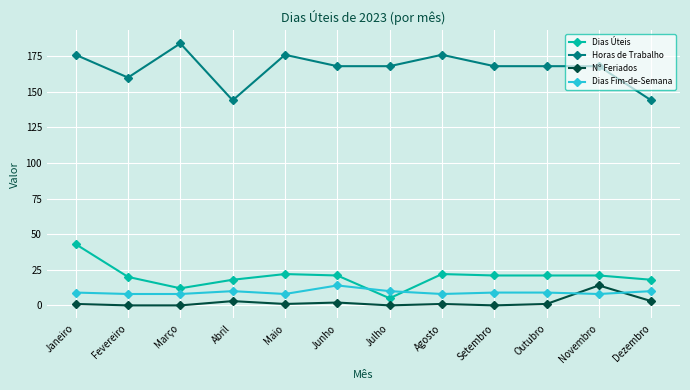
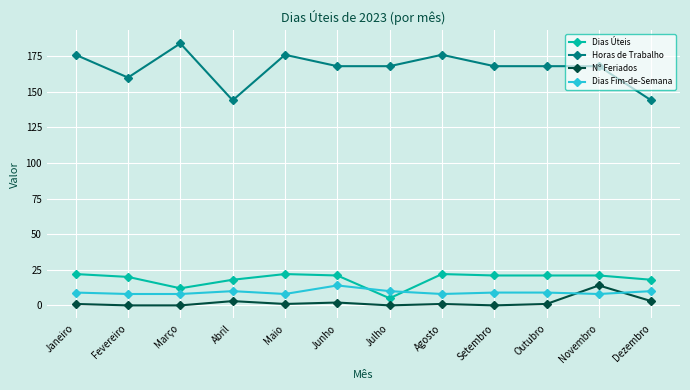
  {
    "Dias Úteis": {
-     "Janeiro": 43,
+     "Janeiro": 22,
      "Fevereiro": 20,
      "Março": 12,
      "Abril": 18,
      "Maio": 22,
      "Junho": 21,
      "Julho": 5,
      "Agosto": 22,
      "Setembro": 21,
      "Outubro": 21,
      "Novembro": 21,
      "Dezembro": 18
    },
    "Horas de Trabalho": {
      "Janeiro": 176,
      "Fevereiro": 160,
      "Março": 184,
      "Abril": 144,
      "Maio": 176,
      "Junho": 168,
      "Julho": 168,
      "Agosto": 176,
      "Setembro": 168,
      "Outubro": 168,
      "Dezembro": 144
    },
    "Nº Feriados": {
      "Janeiro": 1,
      "Fevereiro": 0,
      "Março": 0,
      "Abril": 3,
      "Maio": 1,
      "Junho": 2,
      "Julho": 0,
      "Agosto": 1,
      "Setembro": 0,
      "Outubro": 1,
      "Novembro": 14,
      "Dezembro": 3
    },
    "Dias Fim-de-Semana": {
      "Janeiro": 9,
      "Fevereiro": 8,
      "Março": 8,
      "Abril": 10,
      "Maio": 8,
      "Junho": 14,
      "Julho": 10,
      "Agosto": 8,
      "Setembro": 9,
      "Outubro": 9,
      "Novembro": 8,
      "Dezembro": 10
    }
  }
